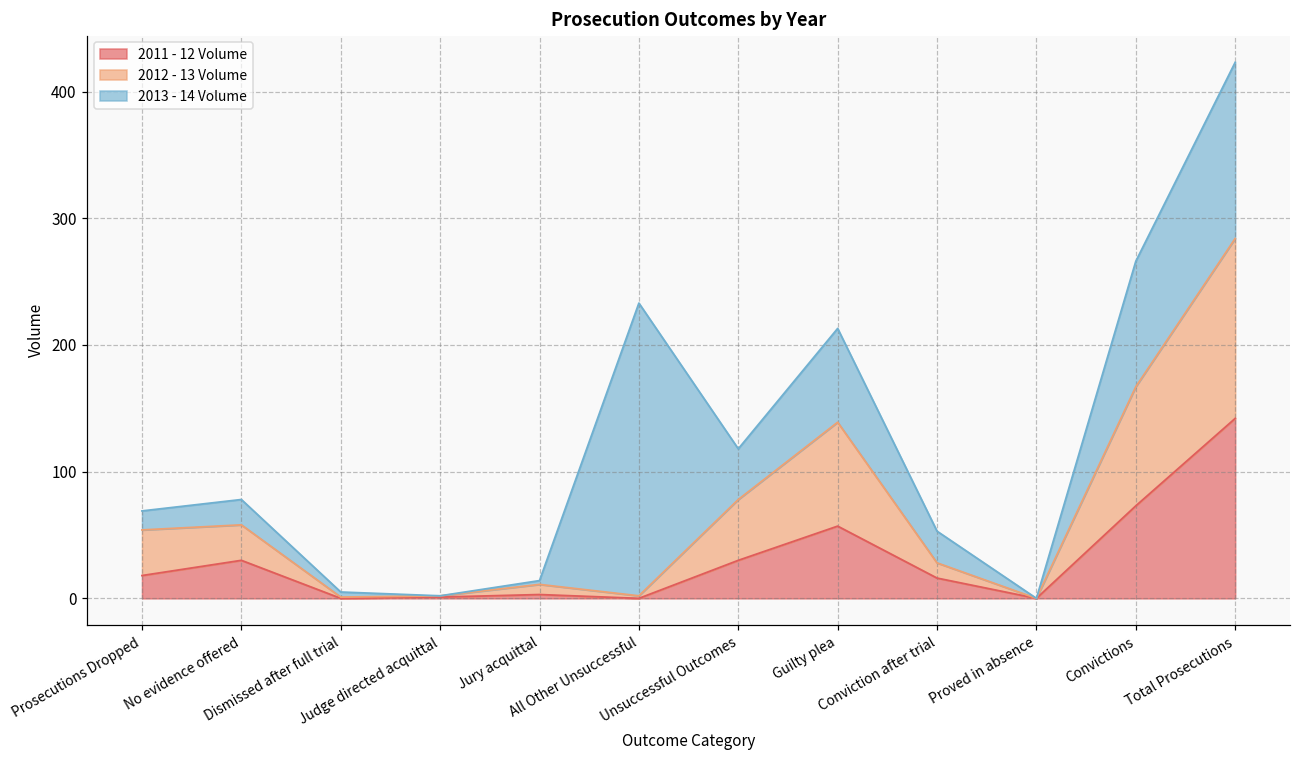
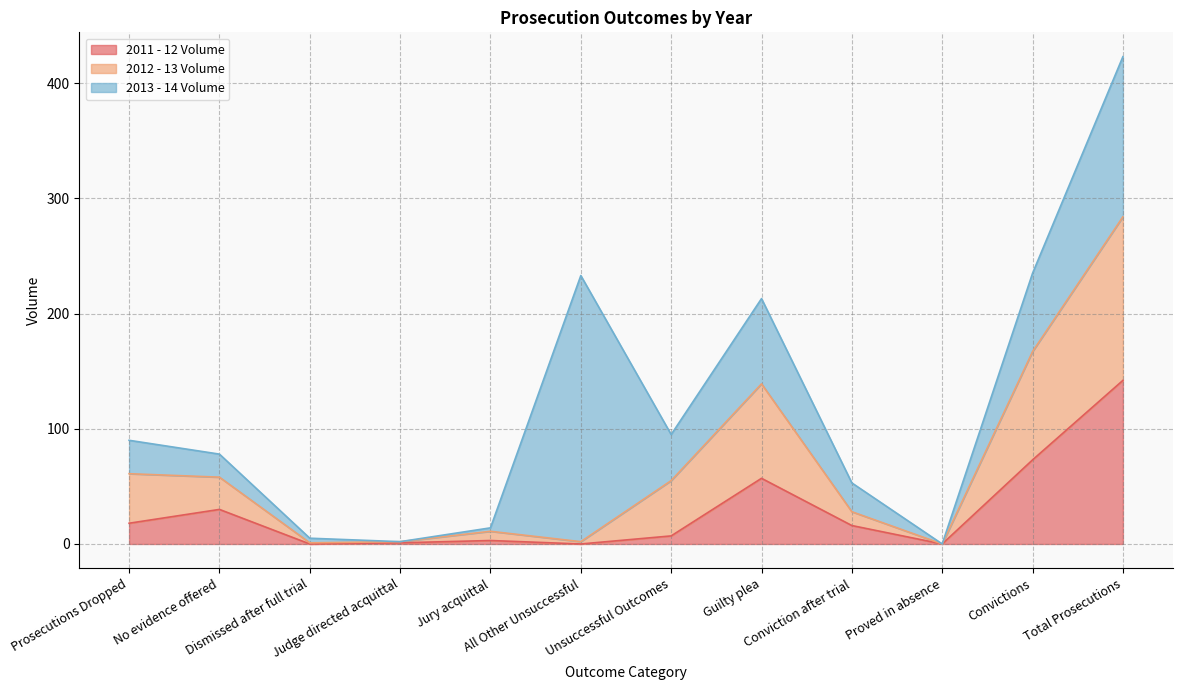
  {
    "2011 - 12 Volume": {
      "Prosecutions Dropped": 18,
      "No evidence offered": 30,
      "Jury acquittal": 3,
-     "Unsuccessful Outcomes": 30,
+     "Unsuccessful Outcomes": 7,
      "Guilty plea": 57,
      "Conviction after trial": 16,
      "Convictions": 73,
      "Total Prosecutions": 142
    },
    "2012 - 13 Volume": {
-     "Prosecutions Dropped": 36,
+     "Prosecutions Dropped": 43,
      "No evidence offered": 28,
      "Jury acquittal": 8,
      "Unsuccessful Outcomes": 48,
      "Guilty plea": 82,
      "Conviction after trial": 12,
      "Convictions": 94,
      "Total Prosecutions": 142
    },
    "2013 - 14 Volume": {
-     "Prosecutions Dropped": 15,
+     "Prosecutions Dropped": 29,
      "No evidence offered": 20,
      "Dismissed after full trial": 4,
      "Jury acquittal": 3,
      "All Other Unsuccessful": 231,
      "Unsuccessful Outcomes": 40,
      "Guilty plea": 74,
      "Conviction after trial": 25,
-     "Convictions": 99,
+     "Convictions": 68,
      "Total Prosecutions": 139
    }
  }
